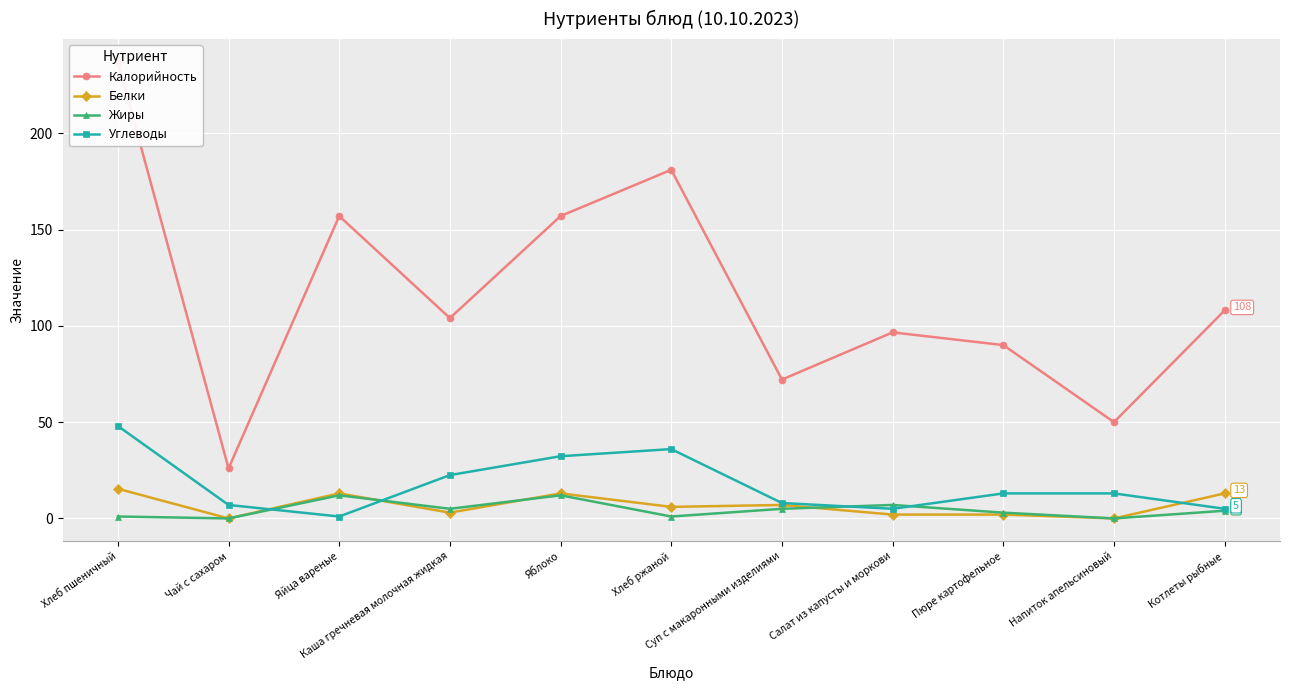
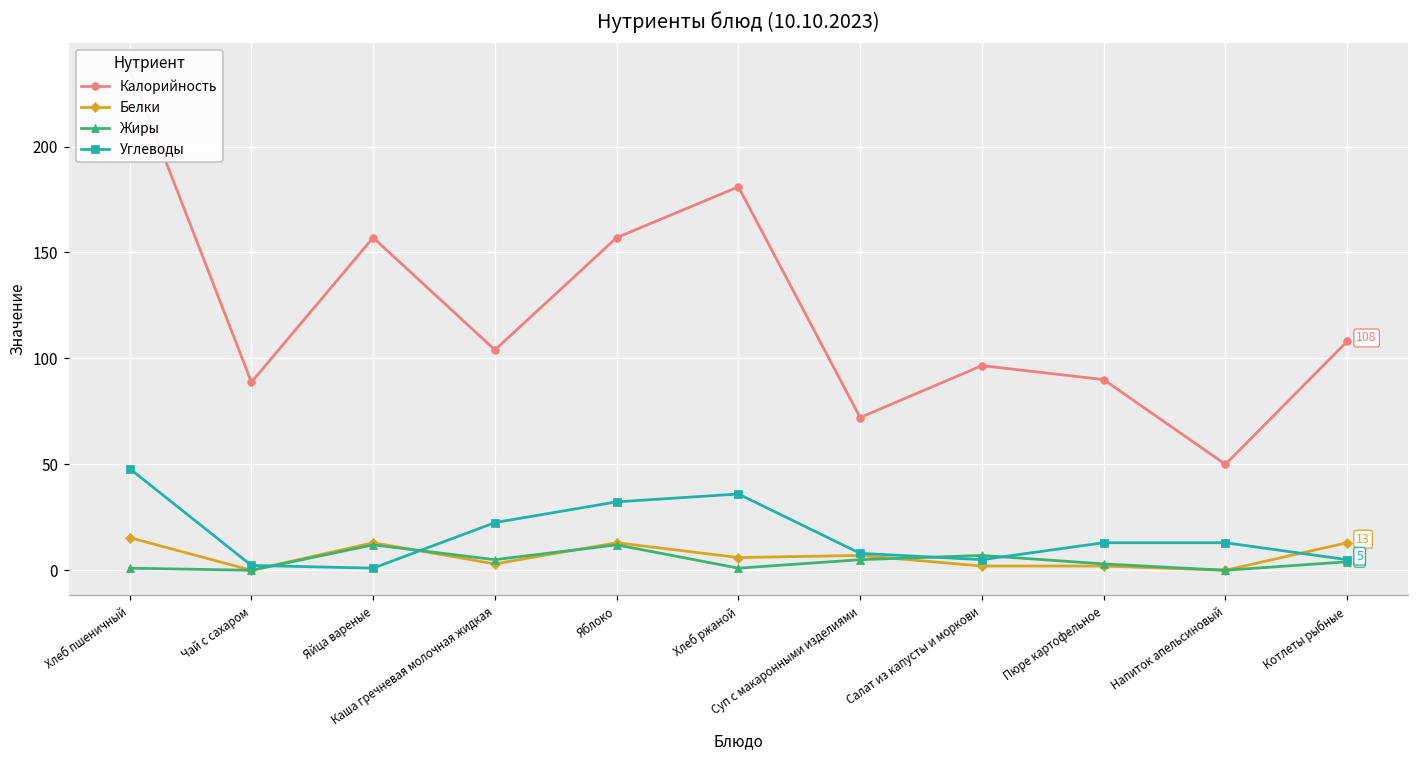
  {
    "Калорийность": {
-     "Чай с сахаром": 26,
+     "Чай с сахаром": 89,
      "Яйца вареные": 157,
      "Каша гречневая молочная жидкая": 104,
      "Яблоко": 157,
      "Хлеб ржаной": 181,
      "Суп с макаронными изделиями": 72,
      "Салат из капусты и моркови": 97,
      "Пюре картофельное": 90,
      "Напиток апельсиновый": 50
    },
    "Белки": {
      "Хлеб пшеничный": 15,
      "Каша гречневая молочная жидкая": 3,
      "Хлеб ржаной": 6,
      "Салат из капусты и моркови": 2
    },
    "Жиры": {
      "Хлеб пшеничный": 1,
      "Каша гречневая молочная жидкая": 5,
      "Хлеб ржаной": 1,
      "Суп с макаронными изделиями": 5,
      "Салат из капусты и моркови": 7
    },
    "Углеводы": {
      "Хлеб пшеничный": 48,
-     "Чай с сахаром": 7,
+     "Чай с сахаром": 2,
      "Яйца вареные": 1,
      "Каша гречневая молочная жидкая": 23,
      "Яблоко": 32,
      "Хлеб ржаной": 36,
      "Салат из капусты и моркови": 5,
      "Пюре картофельное": 13,
      "Напиток апельсиновый": 13
    }
  }
